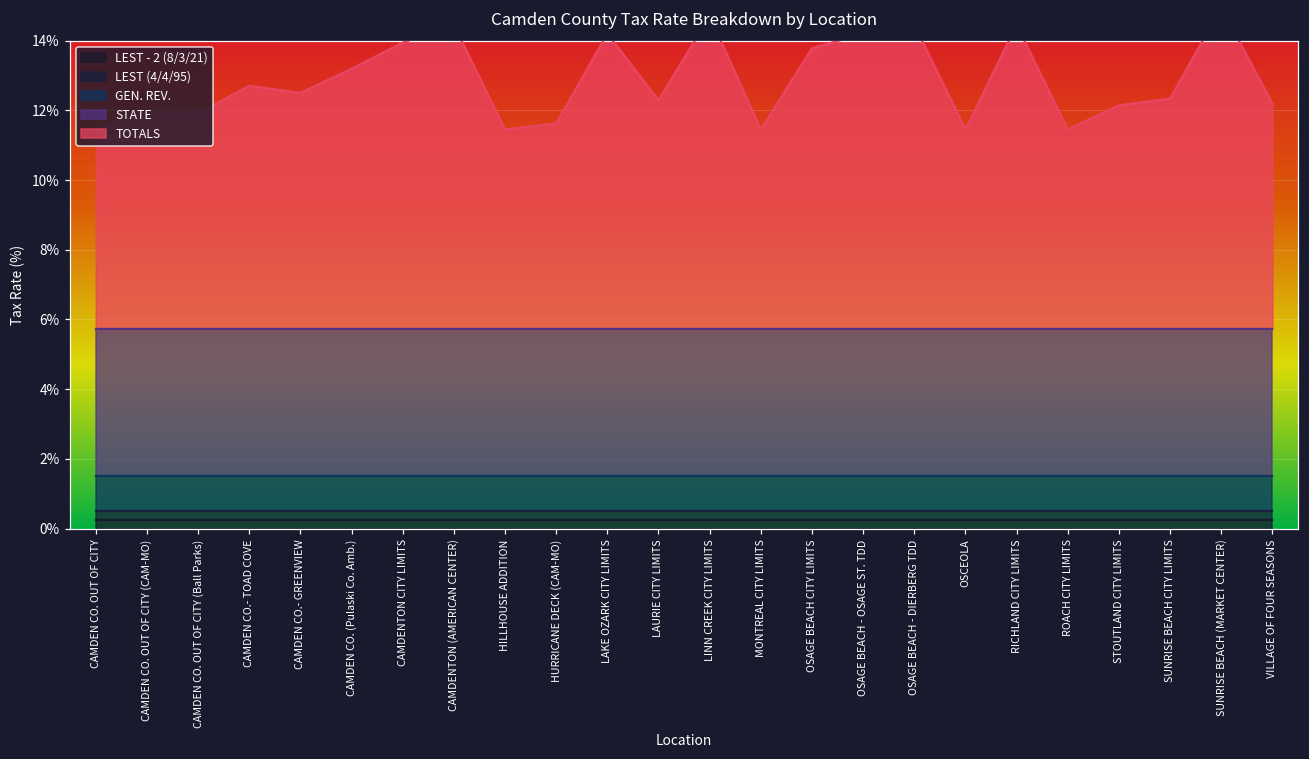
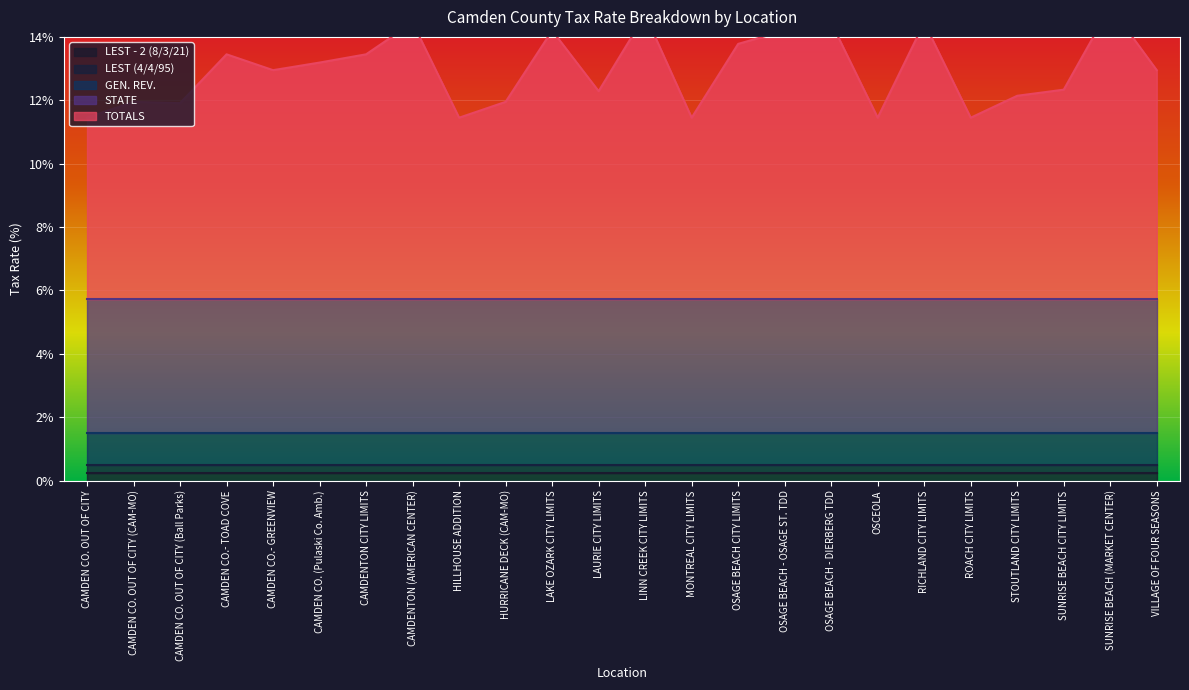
  {
    "STATE": {
      "CAMDEN CO. OUT OF CITY": "5.7%",
      "CAMDEN CO. OUT OF CITY (CAM-MO)": "5.7%",
      "CAMDEN CO. OUT OF CITY (Ball Parks)": "5.7%",
      "CAMDEN CO.- TOAD COVE": "5.7%",
      "CAMDEN CO.- GREENVIEW": "5.7%",
      "CAMDEN CO. (Pulaski Co. Amb.)": "5.7%",
      "CAMDENTON CITY LIMITS": "5.7%",
      "CAMDENTON (AMERICAN CENTER)": "5.7%",
      "HILLHOUSE ADDITION": "5.7%",
      "HURRICANE DECK (CAM-MO)": "5.7%",
      "LAKE OZARK CITY LIMITS": "5.7%",
      "LAURIE CITY LIMITS": "5.7%",
      "LINN CREEK CITY LIMITS": "5.7%",
      "MONTREAL CITY LIMITS": "5.7%",
      "OSAGE BEACH CITY LIMITS": "5.7%",
      "OSAGE BEACH - OSAGE ST. TDD": "5.7%",
      "OSAGE BEACH - DIERBERG TDD": "5.7%",
      "OSCEOLA": "5.7%",
      "RICHLAND CITY LIMITS": "5.7%",
      "ROACH CITY LIMITS": "5.7%",
      "STOUTLAND CITY LIMITS": "5.7%",
      "SUNRISE BEACH CITY LIMITS": "5.7%",
      "SUNRISE BEACH (MARKET CENTER)": "5.7%",
      "VILLAGE OF FOUR SEASONS": "5.7%"
    },
    "TOTALS": {
-     "CAMDEN CO.- TOAD COVE": "12.7%",
-     "CAMDEN CO.- GREENVIEW": "12.5%",
+     "CAMDEN CO.- TOAD COVE": "13.5%",
+     "CAMDEN CO.- GREENVIEW": "13.0%",
      "CAMDEN CO. (Pulaski Co. Amb.)": "13.2%",
-     "CAMDENTON CITY LIMITS": "13.9%",
+     "CAMDENTON CITY LIMITS": "13.5%",
      "HILLHOUSE ADDITION": "11.5%",
-     "HURRICANE DECK (CAM-MO)": "11.6%",
+     "HURRICANE DECK (CAM-MO)": "12.0%",
      "LAURIE CITY LIMITS": "12.3%",
      "MONTREAL CITY LIMITS": "11.5%",
      "OSAGE BEACH CITY LIMITS": "13.8%",
      "OSCEOLA": "11.5%",
      "ROACH CITY LIMITS": "11.5%",
      "STOUTLAND CITY LIMITS": "12.1%",
      "SUNRISE BEACH CITY LIMITS": "12.3%",
-     "VILLAGE OF FOUR SEASONS": "12.2%"
+     "VILLAGE OF FOUR SEASONS": "13.0%"
    }
  }
